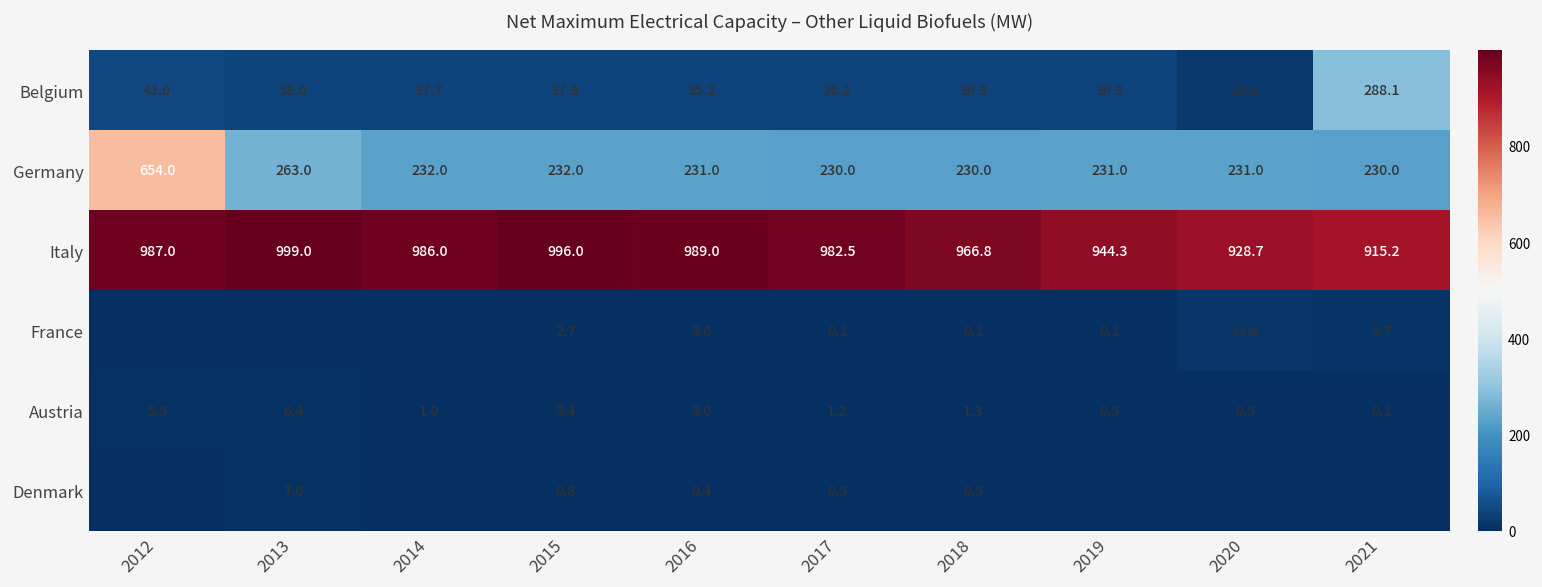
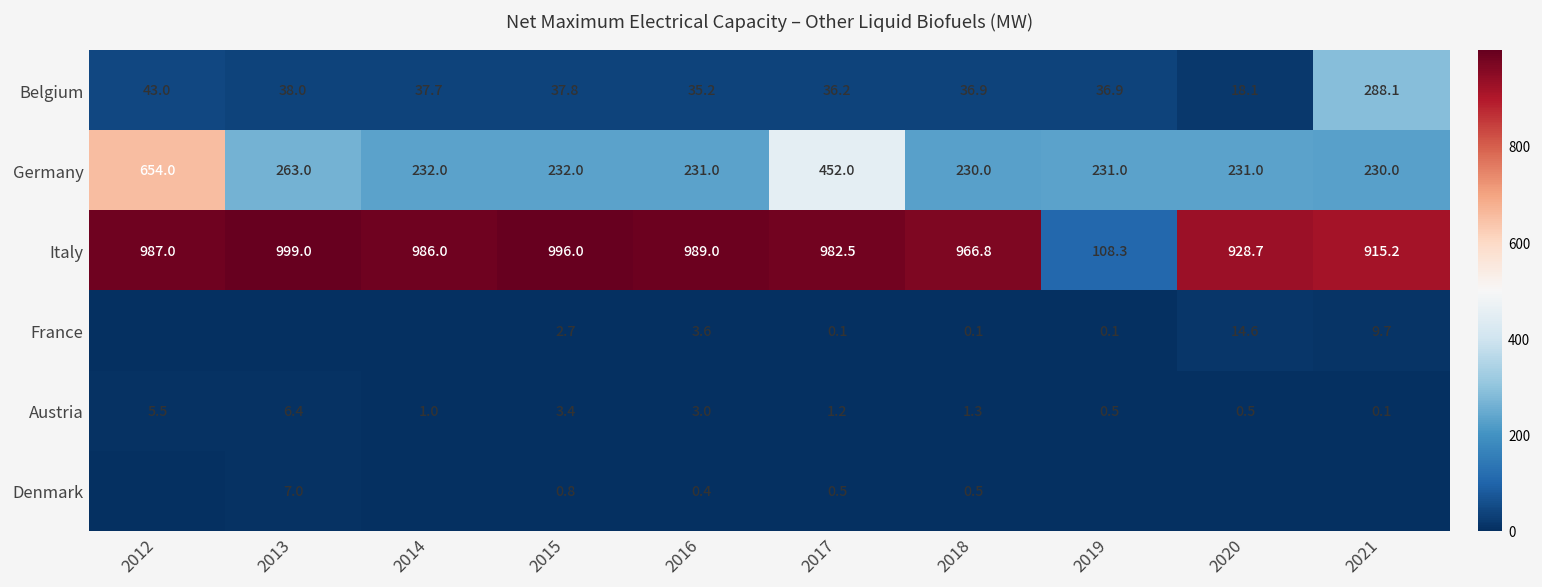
  {
    "Belgium": {
      "2012": 43.0,
      "2013": 38.0,
      "2014": 37.7,
      "2015": 37.8,
      "2016": 35.2,
      "2017": 36.2,
      "2018": 36.9,
      "2019": 36.9,
      "2020": 18.1,
      "2021": 288.1
    },
    "Germany": {
      "2012": 654.0,
      "2013": 263.0,
      "2014": 232.0,
      "2015": 232.0,
      "2016": 231.0,
-     "2017": 230.0,
+     "2017": 452.0,
      "2018": 230.0,
      "2019": 231.0,
      "2020": 231.0,
      "2021": 230.0
    },
    "Italy": {
      "2012": 987.0,
      "2013": 999.0,
      "2014": 986.0,
      "2015": 996.0,
      "2016": 989.0,
      "2017": 982.5,
      "2018": 966.8,
-     "2019": 944.3,
+     "2019": 108.3,
      "2020": 928.7,
      "2021": 915.2
    },
    "France": {
      "2020": 14.6,
      "2021": 9.7
    },
    "Austria": {
      "2012": 5.5,
      "2013": 6.4
    },
    "Denmark": {
      "2013": 7.0
    }
  }
